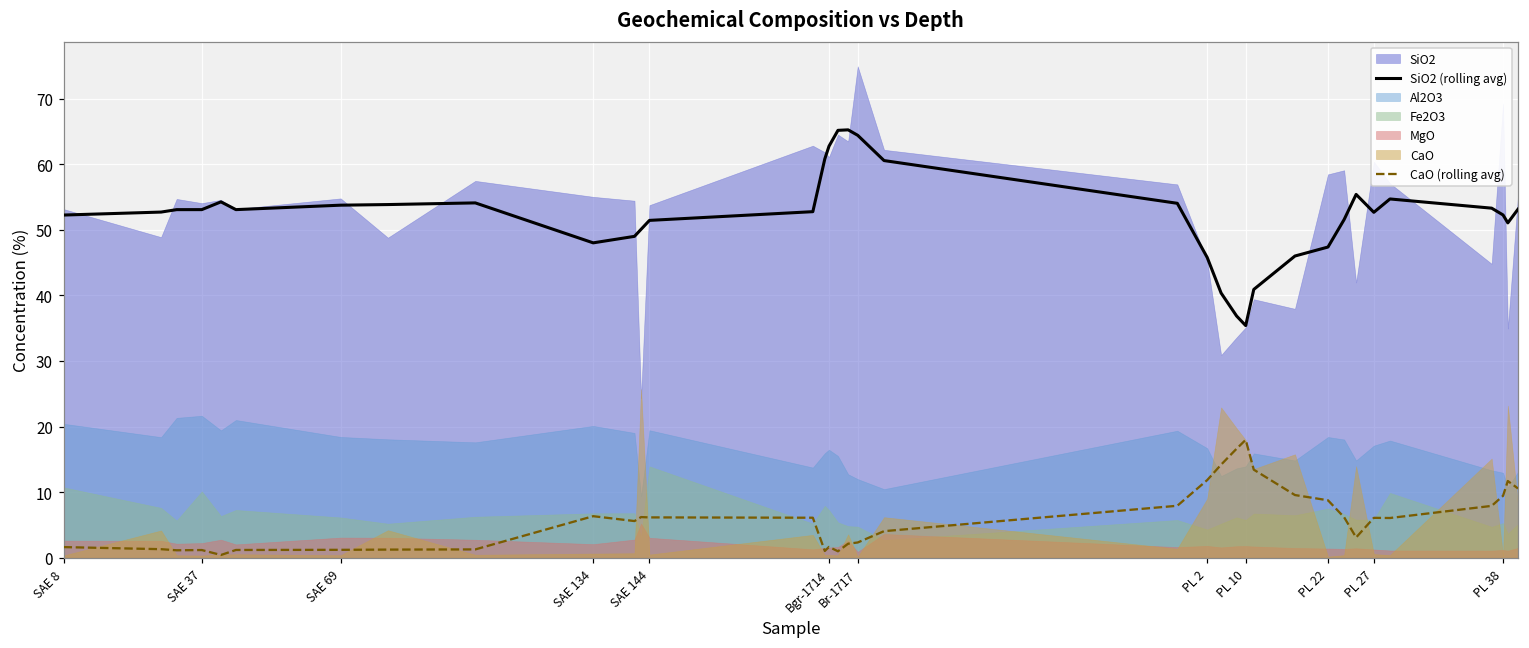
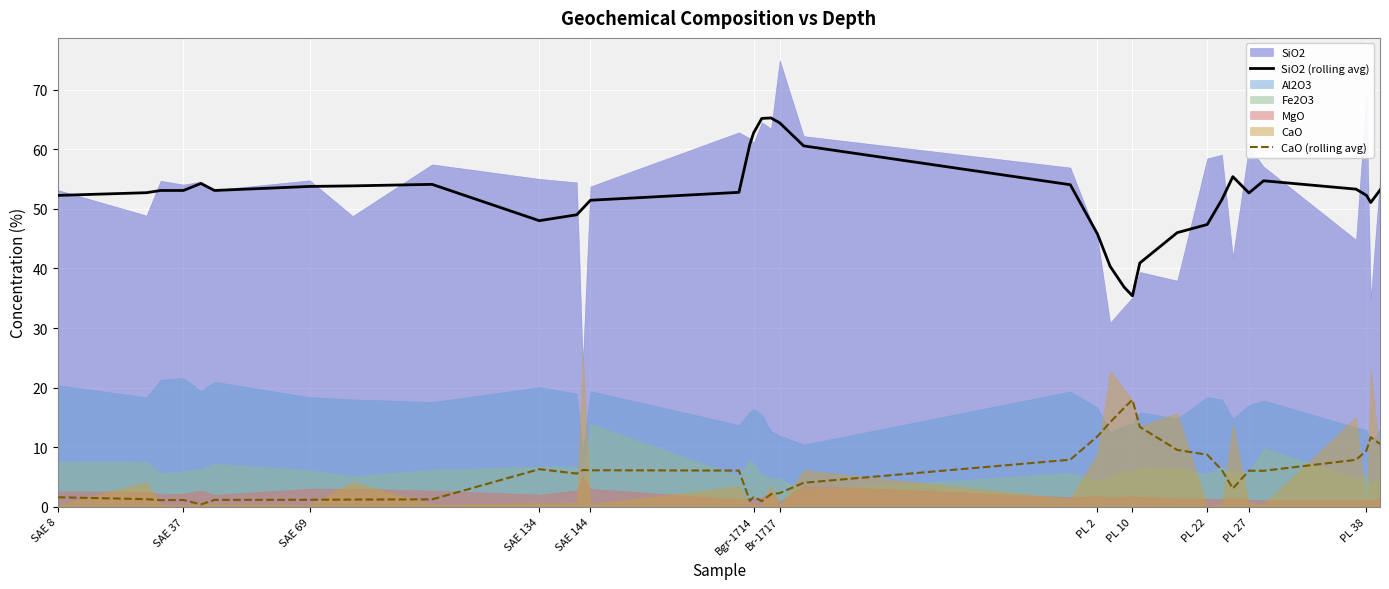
  {
    "SiO2 (rolling avg)": {
      "SAE 8": 52,
      "SAE 37": 53,
      "SAE 69": 54,
      "SAE 134": 48,
      "SAE 144": 51,
      "Bgr-1714": 63,
      "Br-1717": 64,
      "PL 2": 46,
      "PL 22": 47,
      "PL 27": 53,
      "PL 38": 52
    },
    "CaO (rolling avg)": {
      "SAE 8": 2,
      "SAE 37": 1,
      "SAE 69": 1,
      "SAE 134": 6,
      "SAE 144": 6,
      "Br-1717": 2,
      "PL 2": 12,
      "PL 22": 9,
      "PL 38": 9
    },
    "Fe2O3": {
-     "SAE 8": 11,
-     "SAE 37": 10,
+     "SAE 8": 8,
+     "SAE 37": 6,
      "SAE 69": 6,
      "SAE 134": 7,
      "SAE 144": 14,
      "Bgr-1714": 7,
      "Br-1717": 5,
      "PL 2": 4,
      "PL 10": 6,
-     "PL 22": 7,
+     "PL 22": 6,
      "PL 38": 5
    }
  }
